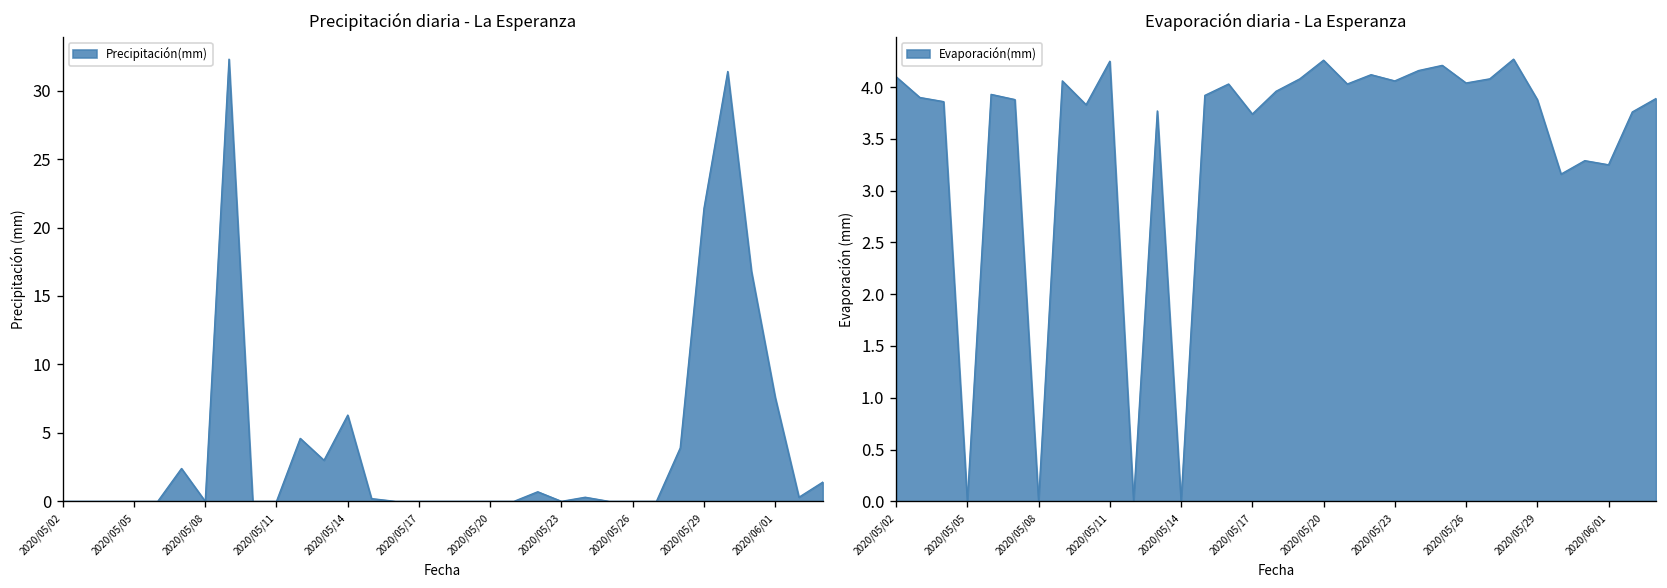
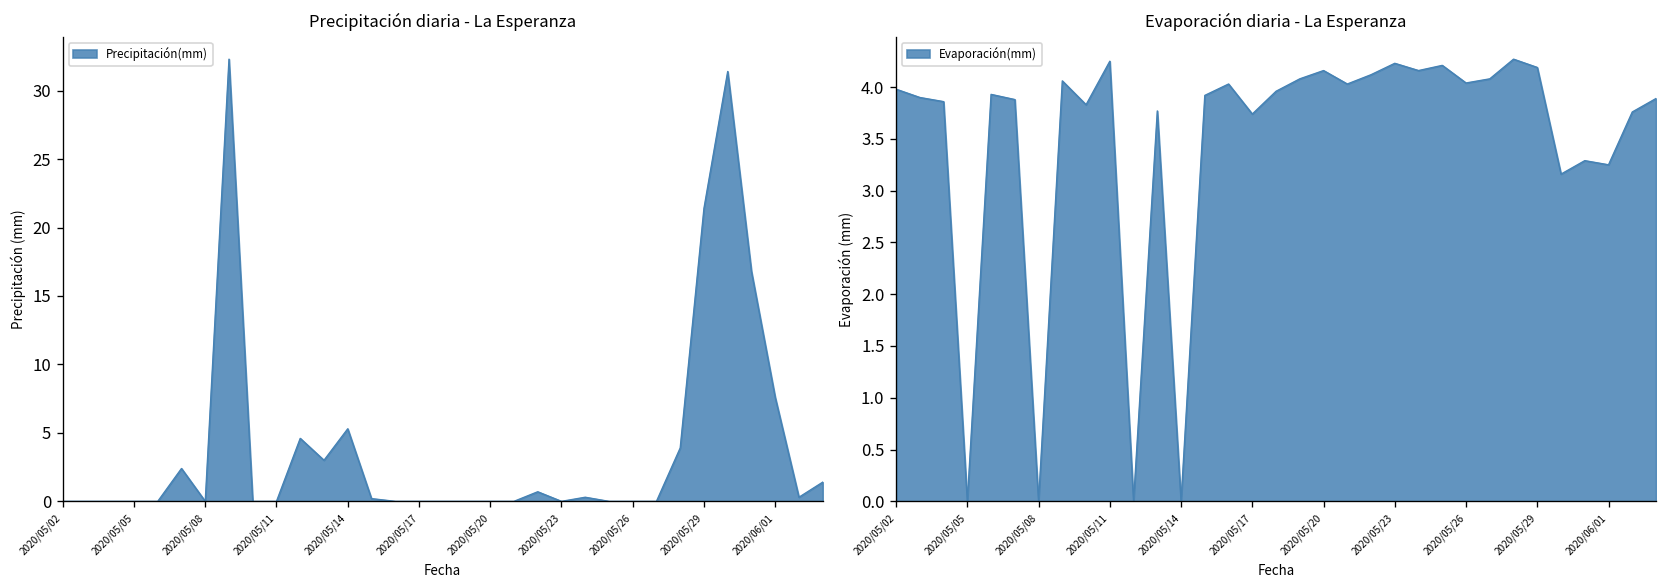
  {
    "Precipitación diaria - La Esperanza": {
      "2020/05/02": 0.0,
      "2020/05/05": 0.0,
      "2020/05/08": 0.0,
      "2020/05/11": 0.0,
-     "2020/05/14": 6.3,
+     "2020/05/14": 5.3,
      "2020/05/17": 0.0,
      "2020/05/20": 0.0,
      "2020/05/23": 0.0,
      "2020/05/26": 0.0,
      "2020/05/29": 21.4,
      "2020/06/01": 7.6
    },
    "Evaporación diaria - La Esperanza": {
-     "2020/05/02": 4.1,
+     "2020/05/02": 4.0,
      "2020/05/05": 0.0,
      "2020/05/08": 0.0,
      "2020/05/11": 4.3,
      "2020/05/14": 0.0,
      "2020/05/17": 3.7,
-     "2020/05/20": 4.3,
-     "2020/05/23": 4.1,
+     "2020/05/20": 4.2,
+     "2020/05/23": 4.2,
      "2020/05/26": 4.0,
-     "2020/05/29": 3.9,
+     "2020/05/29": 4.2,
      "2020/06/01": 3.3
    }
  }
